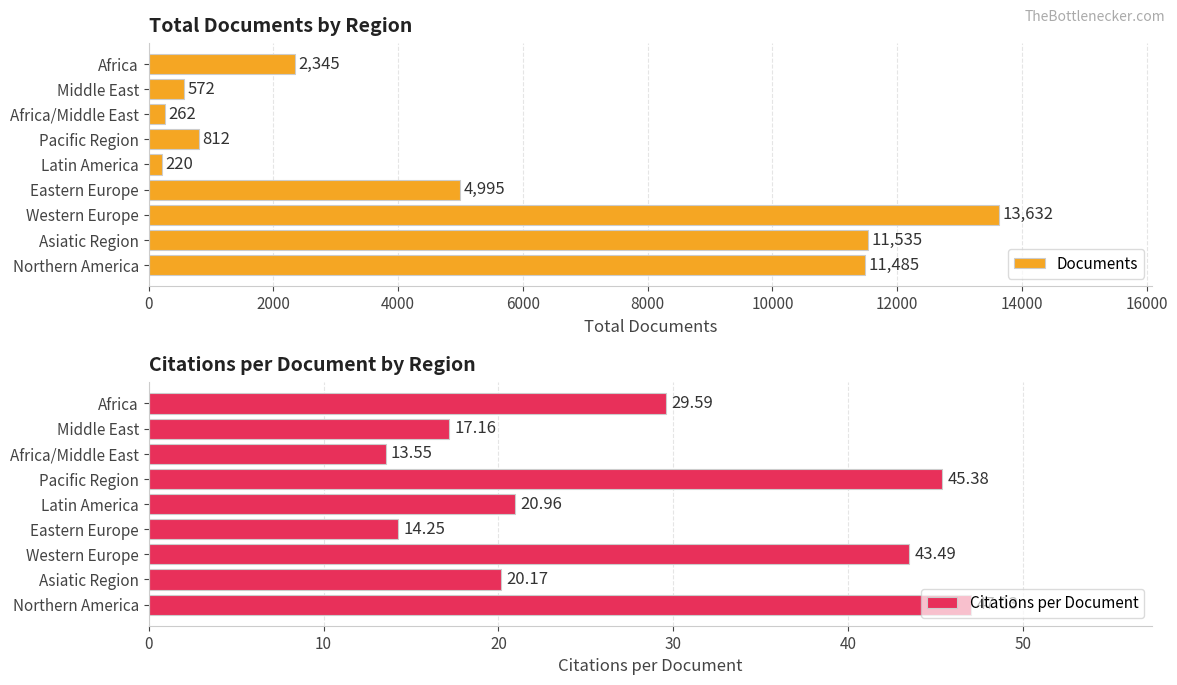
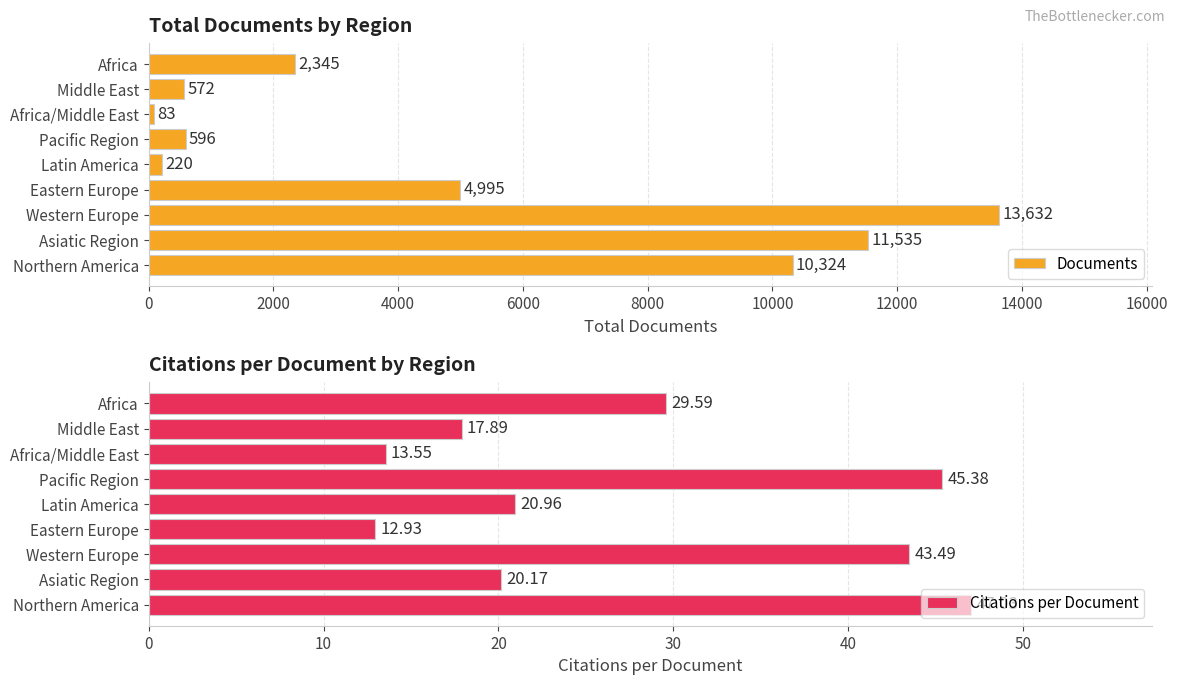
  {
    "Total Documents by Region": {
      "Africa": "2,345",
      "Middle East": "572",
-     "Africa/Middle East": "262",
-     "Pacific Region": "812",
+     "Africa/Middle East": "83",
+     "Pacific Region": "596",
      "Latin America": "220",
      "Eastern Europe": "4,995",
      "Western Europe": "13,632",
      "Asiatic Region": "11,535",
-     "Northern America": "11,485"
+     "Northern America": "10,324"
    },
    "Citations per Document by Region": {
      "Africa": "29.59",
-     "Middle East": "17.16",
+     "Middle East": "17.89",
      "Africa/Middle East": "13.55",
      "Pacific Region": "45.38",
      "Latin America": "20.96",
-     "Eastern Europe": "14.25",
+     "Eastern Europe": "12.93",
      "Western Europe": "43.49",
      "Asiatic Region": "20.17"
    }
  }
